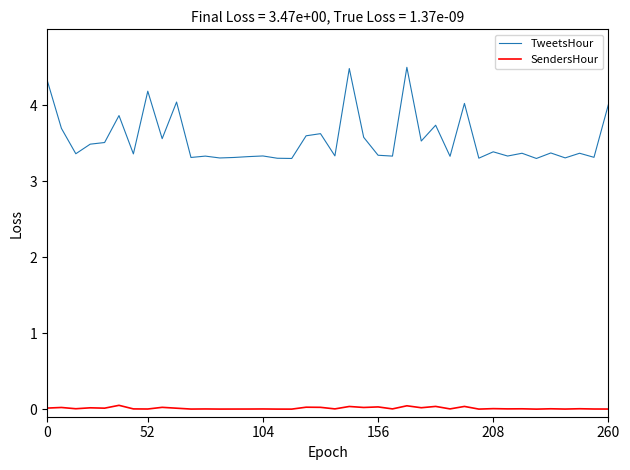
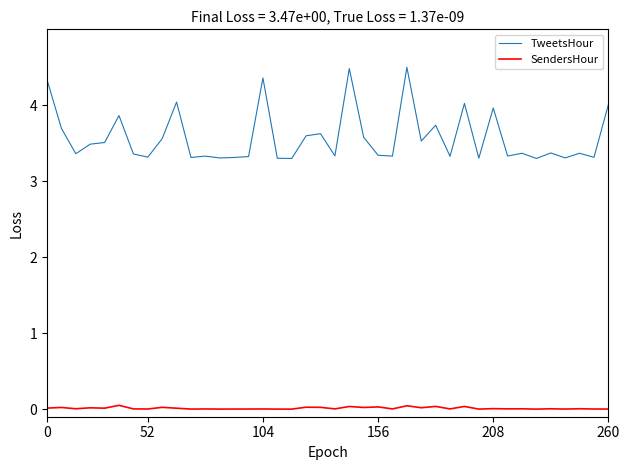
  {
    "TweetsHour": {
      "0": 4.3,
-     "52": 4.2,
-     "104": 3.3,
+     "52": 3.3,
+     "104": 4.4,
      "156": 3.3,
-     "208": 3.4,
+     "208": 4.0,
      "260": 4.0
    },
    "SendersHour": {
      "0": 0.0,
      "52": 0.0,
      "104": 0.0,
      "156": 0.0,
      "208": 0.0,
      "260": 0.0
    }
  }
